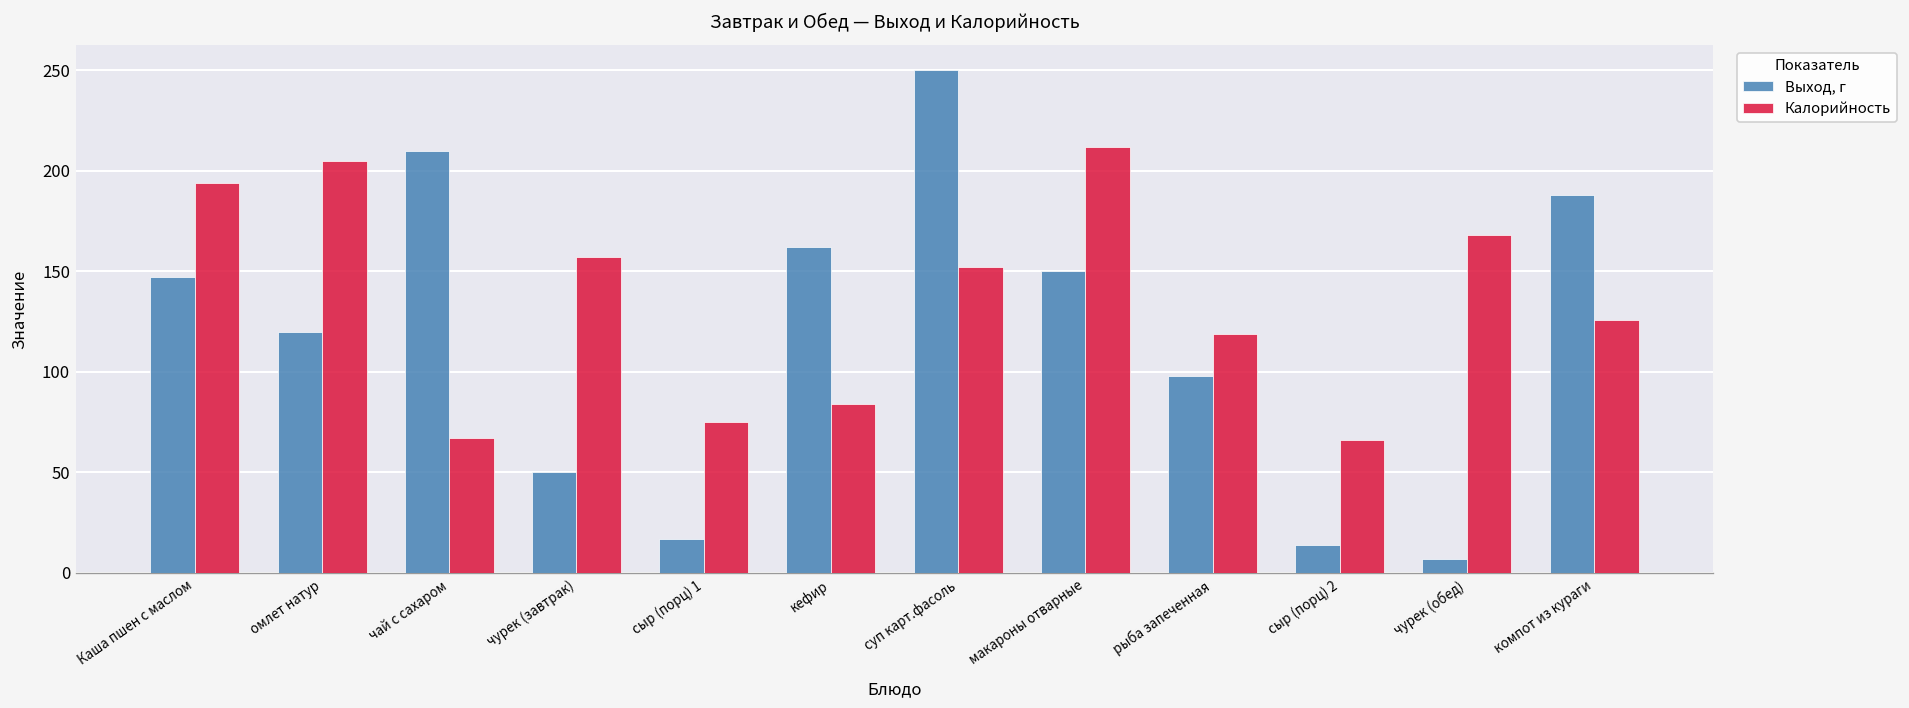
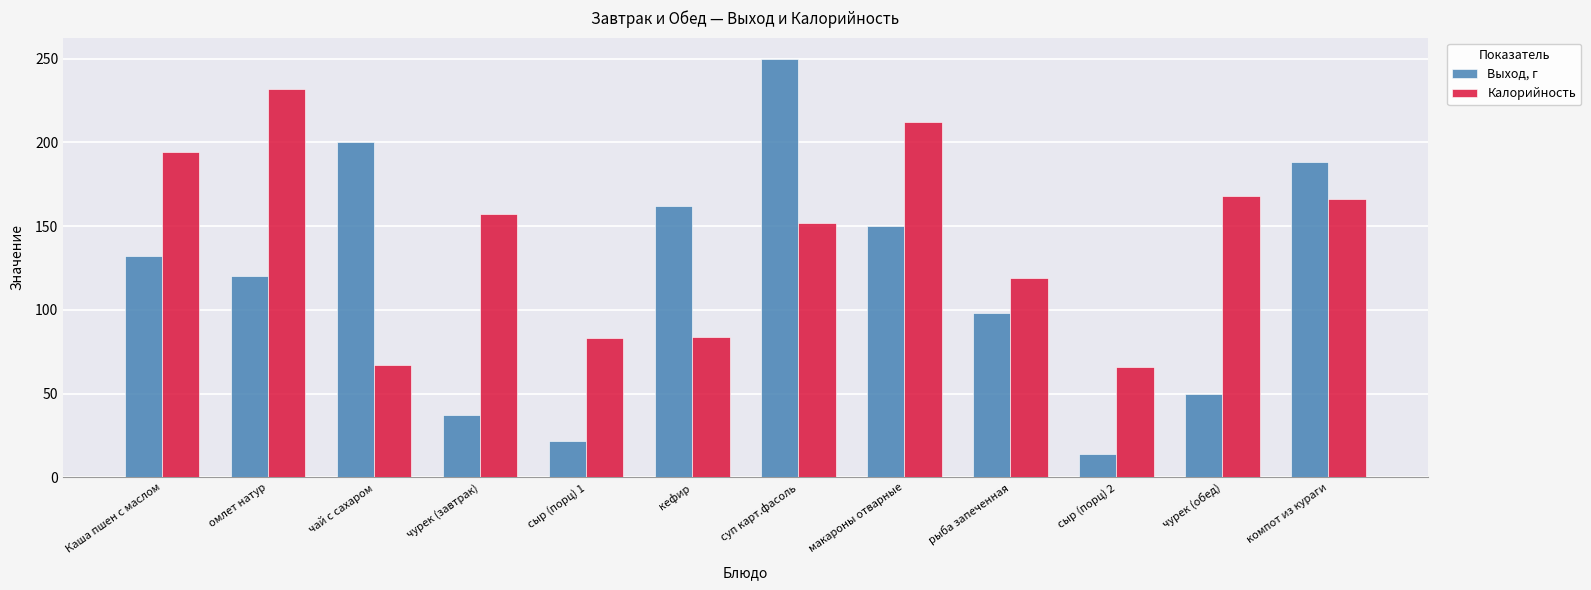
  {
    "Выход, г": {
-     "Каша пшен с маслом": 147,
+     "Каша пшен с маслом": 132,
      "омлет натур": 120,
-     "чай с сахаром": 210,
-     "чурек (завтрак)": 50,
-     "сыр (порц) 1": 17,
+     "чай с сахаром": 200,
+     "чурек (завтрак)": 37,
+     "сыр (порц) 1": 22,
      "кефир": 162,
      "суп карт.фасоль": 250,
      "макароны отварные": 150,
      "рыба запеченная": 98,
      "сыр (порц) 2": 14,
-     "чурек (обед)": 7,
+     "чурек (обед)": 50,
      "компот из кураги": 188
    },
    "Калорийность": {
      "Каша пшен с маслом": 194,
-     "омлет натур": 205,
+     "омлет натур": 232,
      "чай с сахаром": 67,
      "чурек (завтрак)": 157,
-     "сыр (порц) 1": 75,
+     "сыр (порц) 1": 83,
      "кефир": 84,
      "суп карт.фасоль": 152,
      "макароны отварные": 212,
      "рыба запеченная": 119,
      "сыр (порц) 2": 66,
      "чурек (обед)": 168,
-     "компот из кураги": 126
+     "компот из кураги": 166
    }
  }
